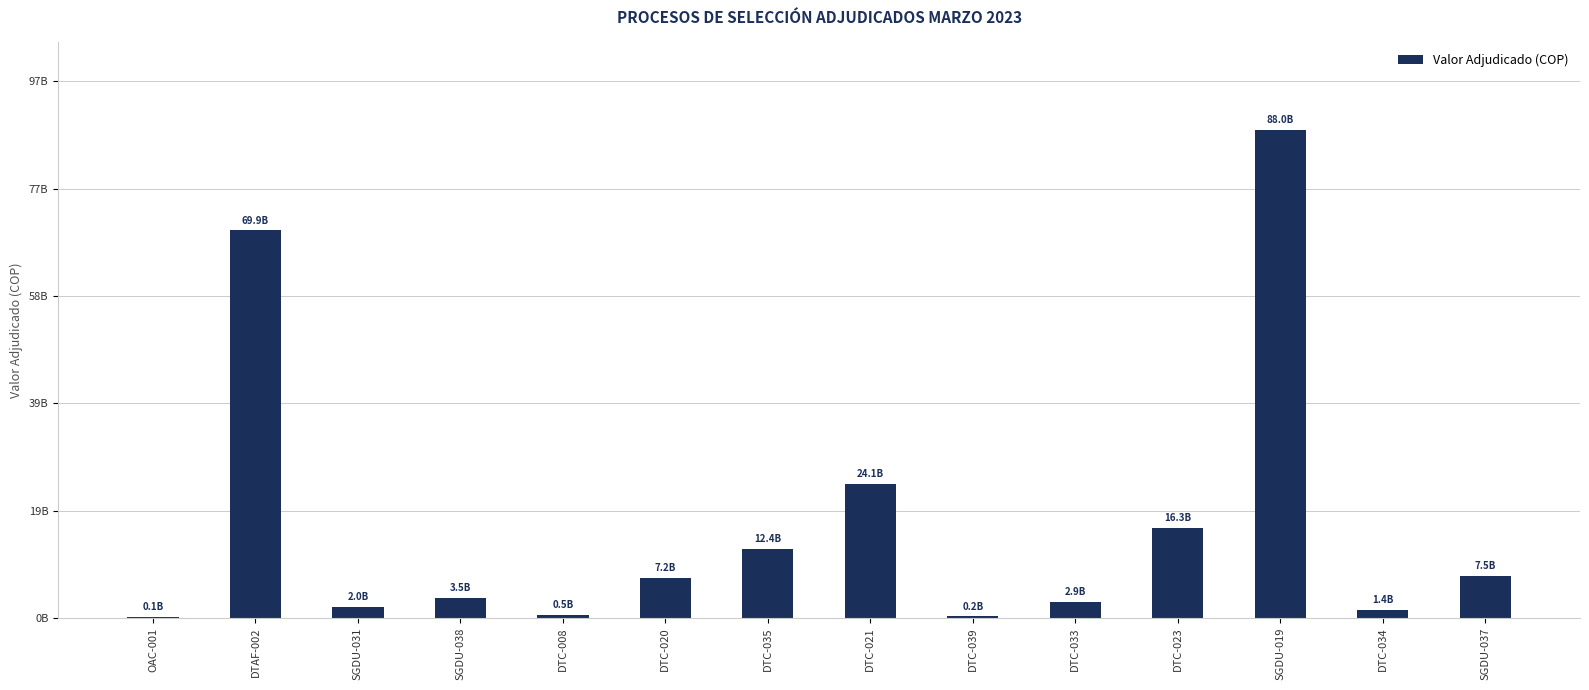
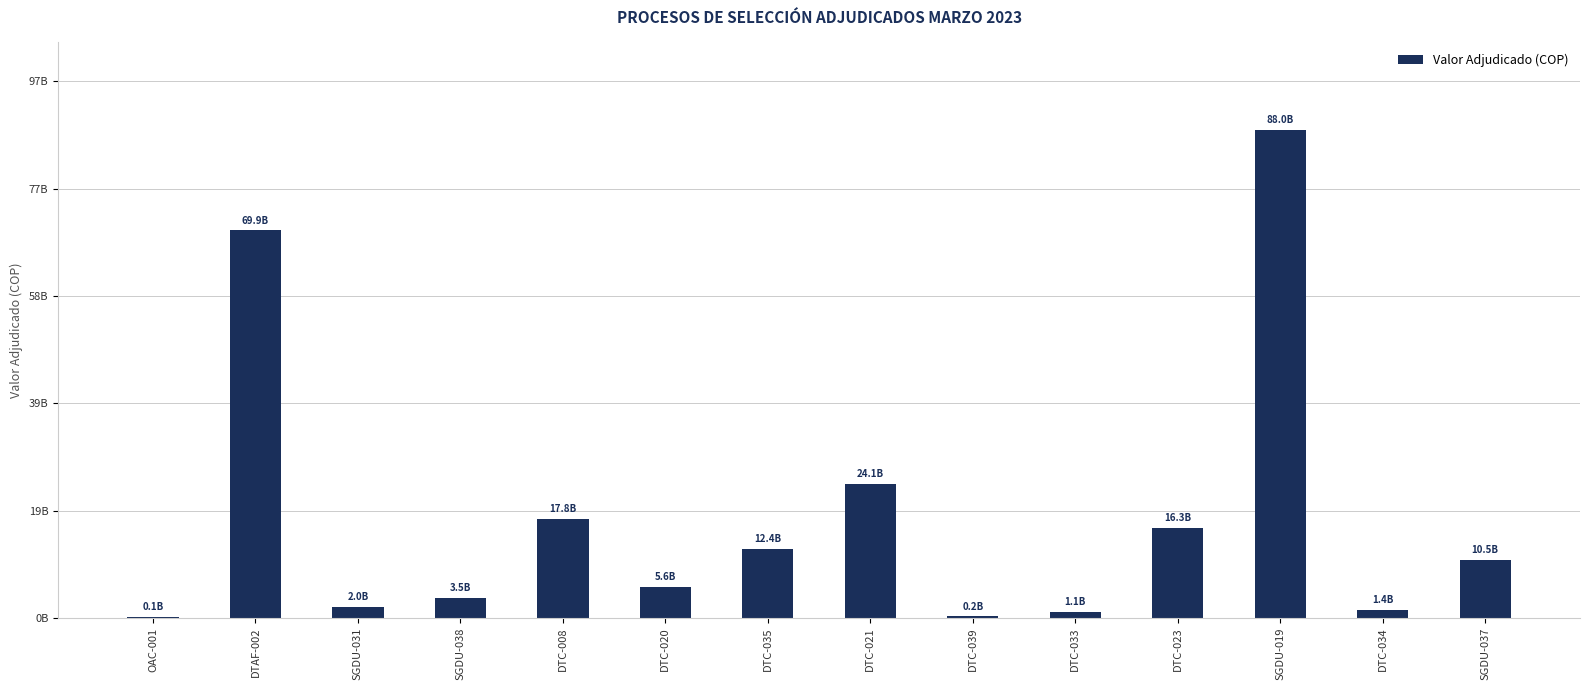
  {
    "OAC-001": "0.1B",
    "DTAF-002": "69.9B",
    "SGDU-031": "2.0B",
    "SGDU-038": "3.5B",
-   "DTC-008": "0.5B",
-   "DTC-020": "7.2B",
+   "DTC-008": "17.8B",
+   "DTC-020": "5.6B",
    "DTC-035": "12.4B",
    "DTC-021": "24.1B",
    "DTC-039": "0.2B",
-   "DTC-033": "2.9B",
+   "DTC-033": "1.1B",
    "DTC-023": "16.3B",
    "SGDU-019": "88.0B",
    "DTC-034": "1.4B",
-   "SGDU-037": "7.5B"
+   "SGDU-037": "10.5B"
  }
